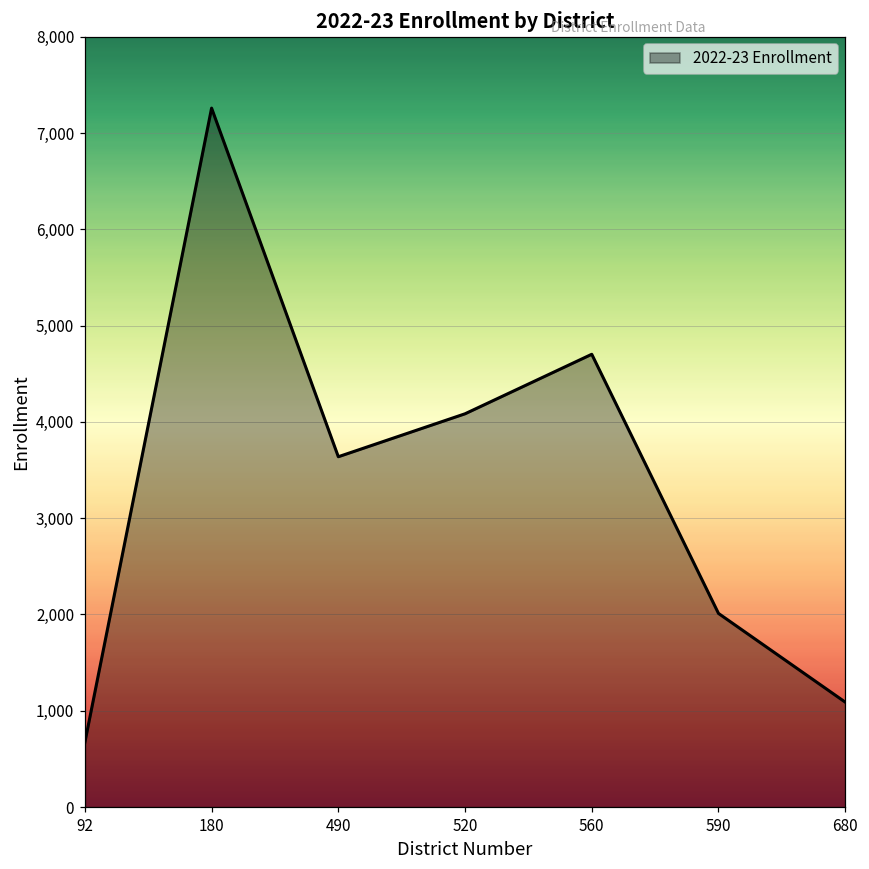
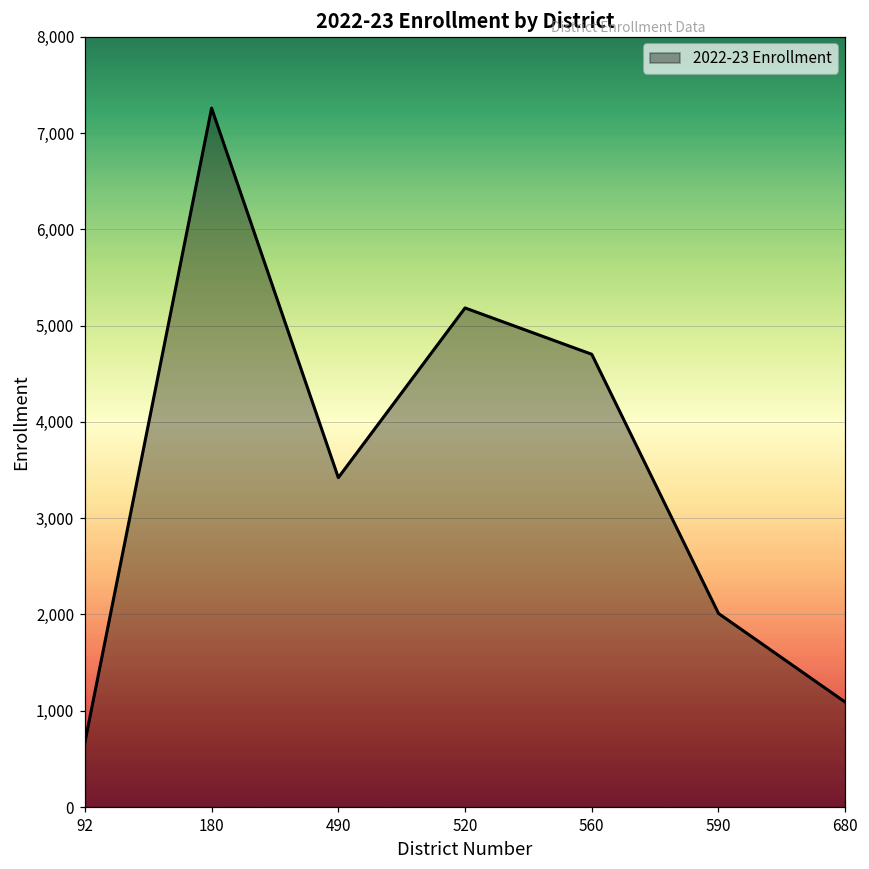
  {
    "92": "700",
    "180": "7,300",
-   "490": "3,600",
-   "520": "4,100",
+   "490": "3,400",
+   "520": "5,200",
    "560": "4,700",
    "590": "2,000",
    "680": "1,100"
  }
